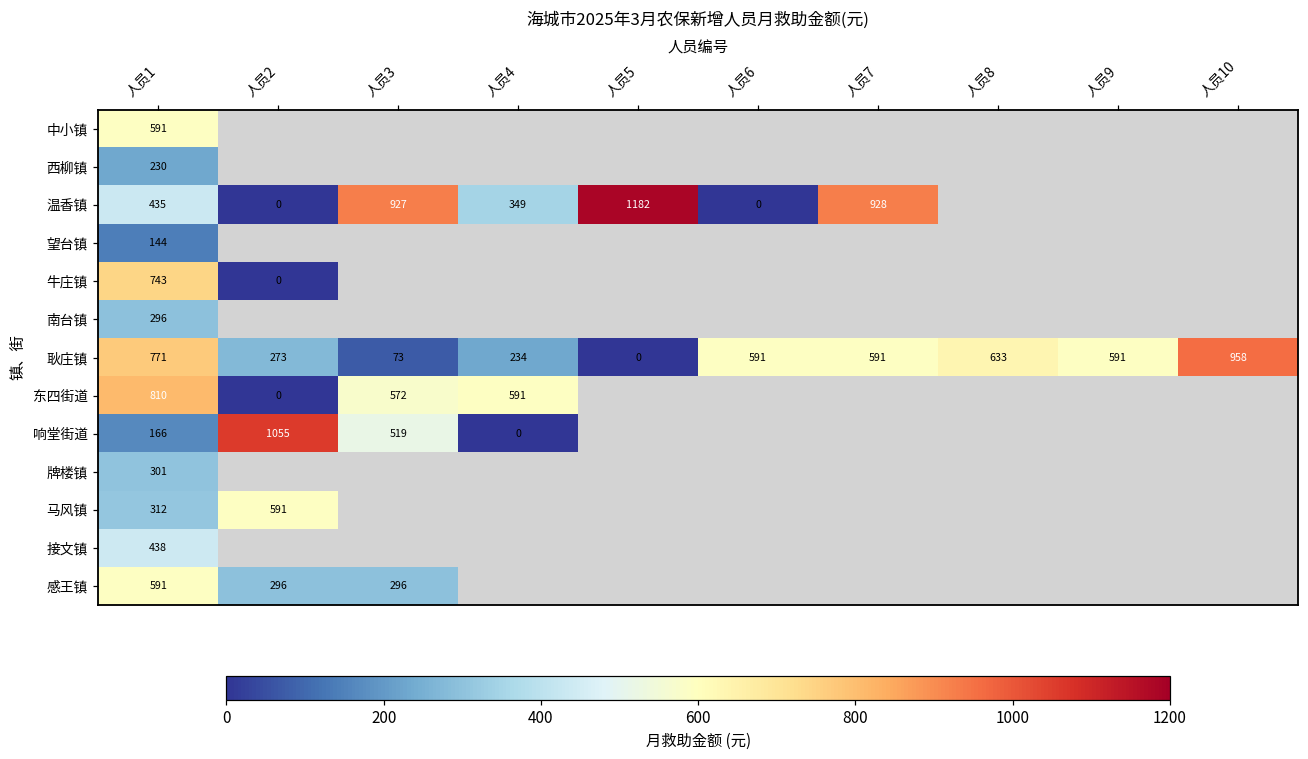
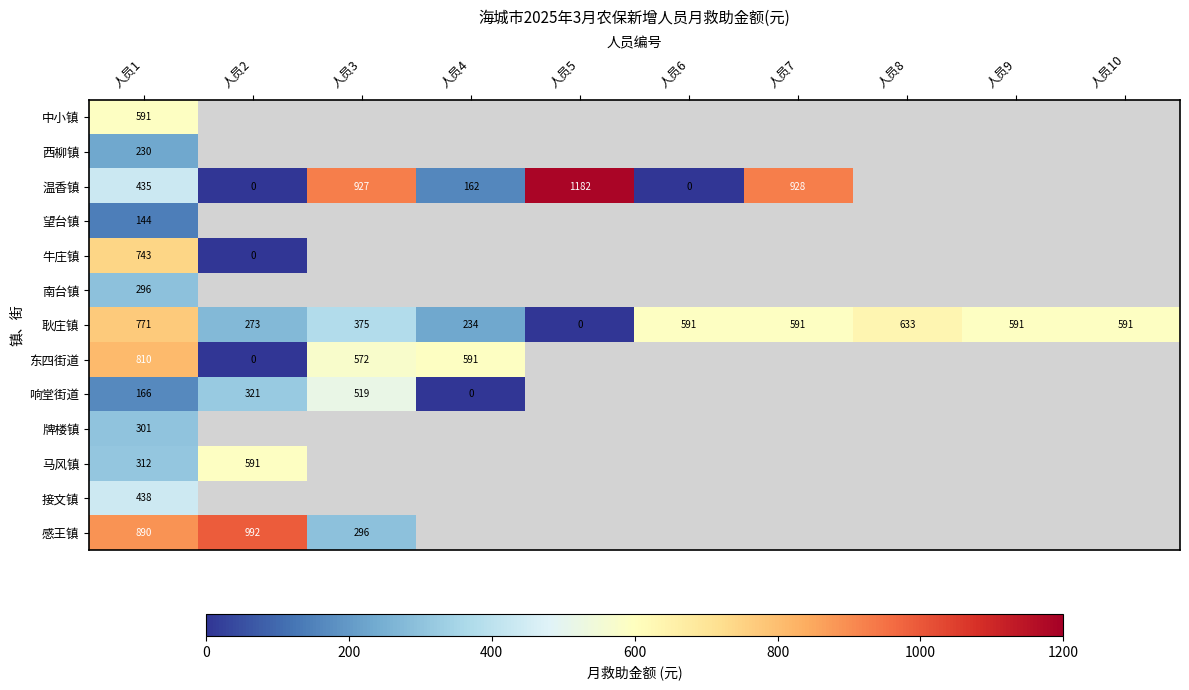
  {
    "中小镇": {
      "人员1": 591
    },
    "西柳镇": {
      "人员1": 230
    },
    "温香镇": {
      "人员1": 435,
      "人员2": 0,
      "人员3": 927,
-     "人员4": 349,
+     "人员4": 162,
      "人员5": 1182,
      "人员6": 0,
      "人员7": 928
    },
    "望台镇": {
      "人员1": 144
    },
    "牛庄镇": {
      "人员1": 743,
      "人员2": 0
    },
    "南台镇": {
      "人员1": 296
    },
    "耿庄镇": {
      "人员1": 771,
      "人员2": 273,
-     "人员3": 73,
+     "人员3": 375,
      "人员4": 234,
      "人员5": 0,
      "人员6": 591,
      "人员7": 591,
      "人员8": 633,
      "人员9": 591,
-     "人员10": 958
+     "人员10": 591
    },
    "东四街道": {
      "人员1": 810,
      "人员2": 0,
      "人员3": 572,
      "人员4": 591
    },
    "响堂街道": {
      "人员1": 166,
-     "人员2": 1055,
+     "人员2": 321,
      "人员3": 519,
      "人员4": 0
    },
    "牌楼镇": {
      "人员1": 301
    },
    "马风镇": {
      "人员1": 312,
      "人员2": 591
    },
    "接文镇": {
      "人员1": 438
    },
    "感王镇": {
-     "人员1": 591,
-     "人员2": 296,
+     "人员1": 890,
+     "人员2": 992,
      "人员3": 296
    }
  }
